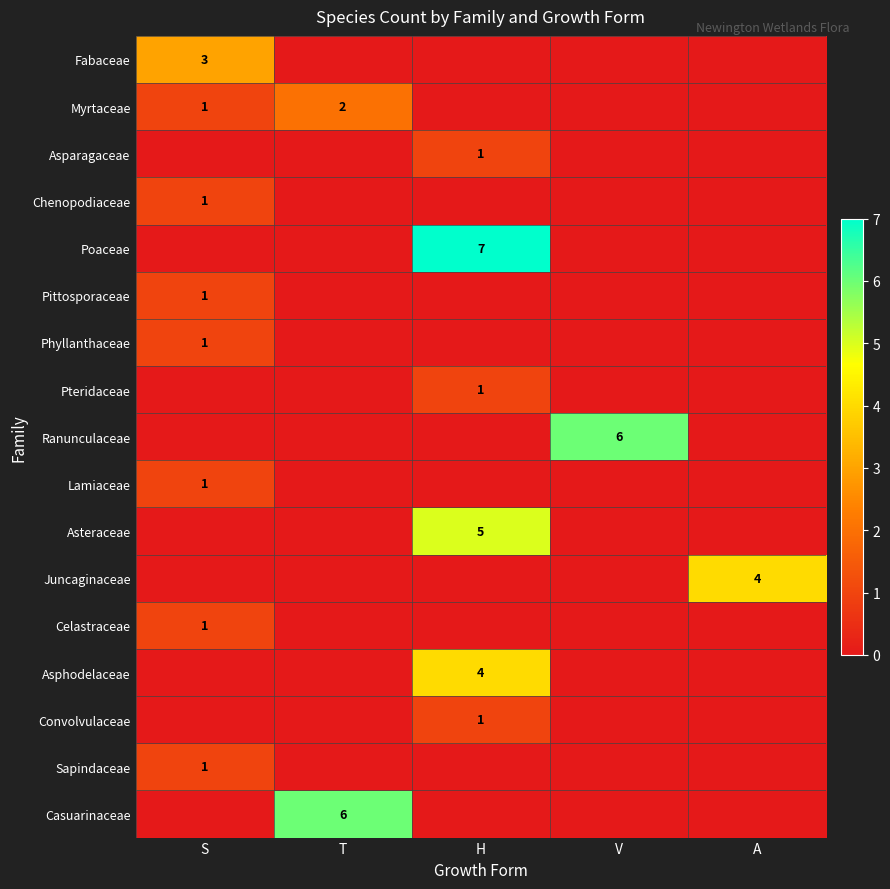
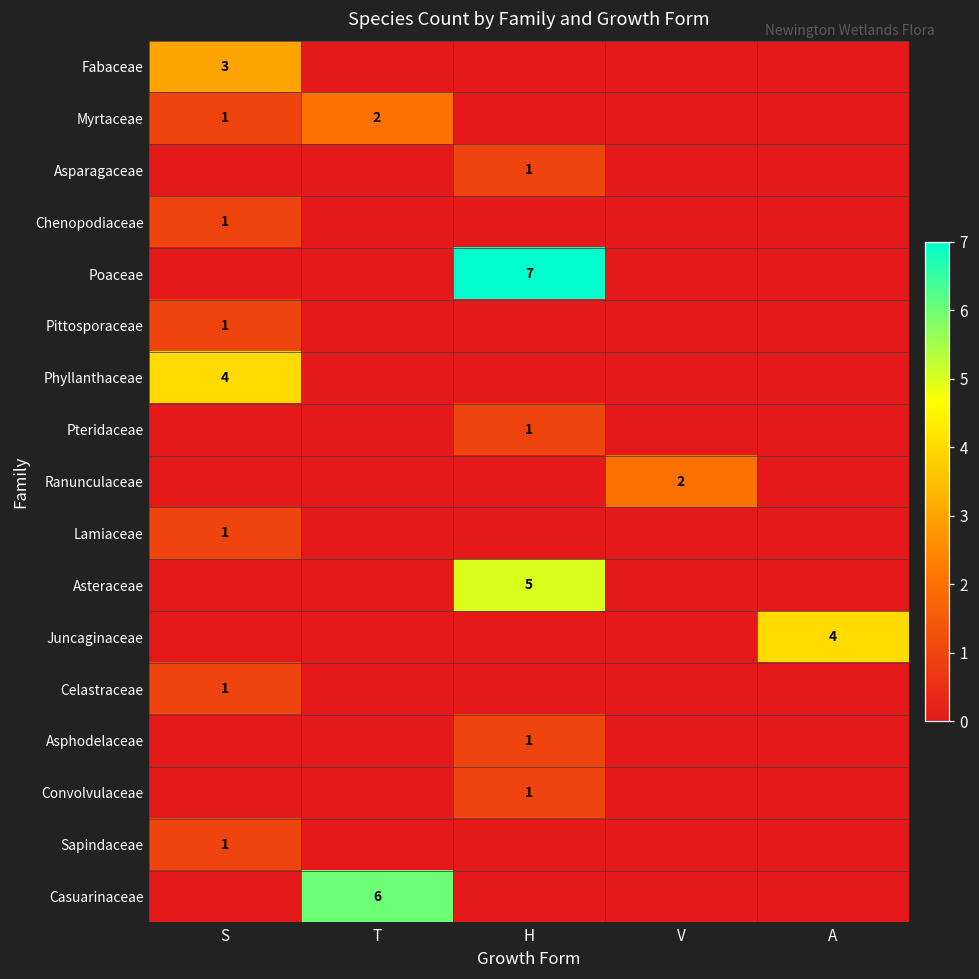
  {
    "Fabaceae": {
      "S": 3
    },
    "Myrtaceae": {
      "S": 1,
      "T": 2
    },
    "Asparagaceae": {
      "H": 1
    },
    "Chenopodiaceae": {
      "S": 1
    },
    "Poaceae": {
      "H": 7
    },
    "Pittosporaceae": {
      "S": 1
    },
    "Phyllanthaceae": {
-     "S": 1
+     "S": 4
    },
    "Pteridaceae": {
      "H": 1
    },
    "Ranunculaceae": {
-     "V": 6
+     "V": 2
    },
    "Lamiaceae": {
      "S": 1
    },
    "Asteraceae": {
      "H": 5
    },
    "Juncaginaceae": {
      "A": 4
    },
    "Celastraceae": {
      "S": 1
    },
    "Asphodelaceae": {
-     "H": 4
+     "H": 1
    },
    "Convolvulaceae": {
      "H": 1
    },
    "Sapindaceae": {
      "S": 1
    },
    "Casuarinaceae": {
      "T": 6
    }
  }
